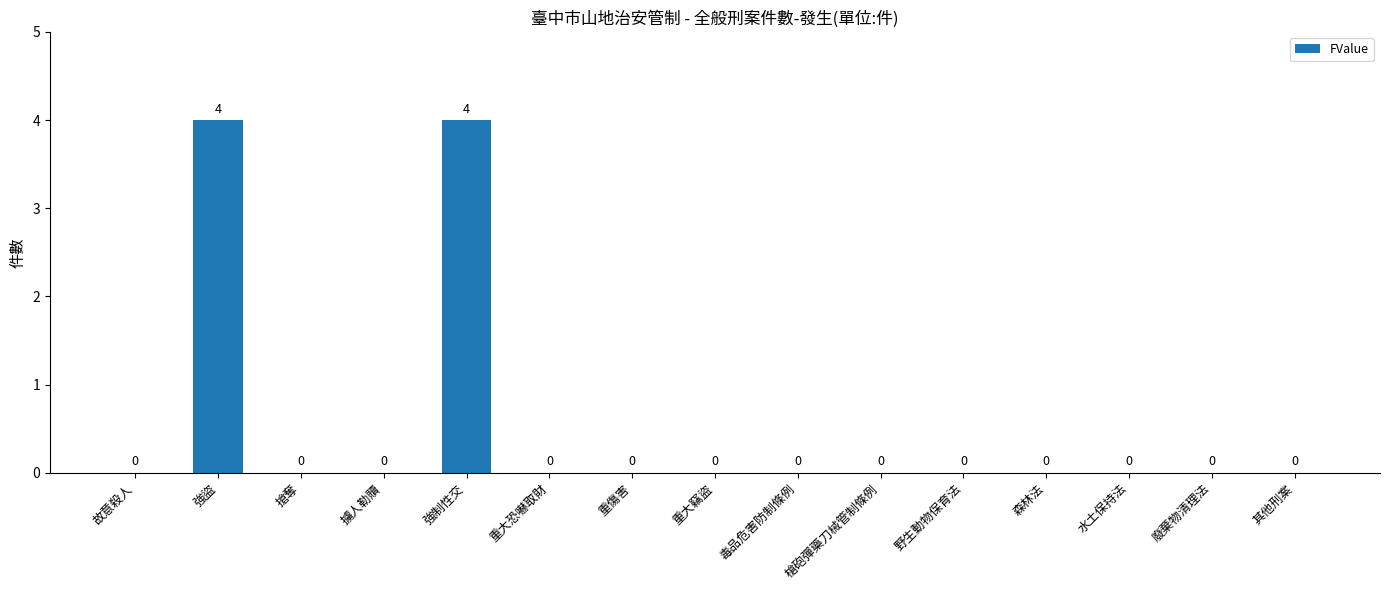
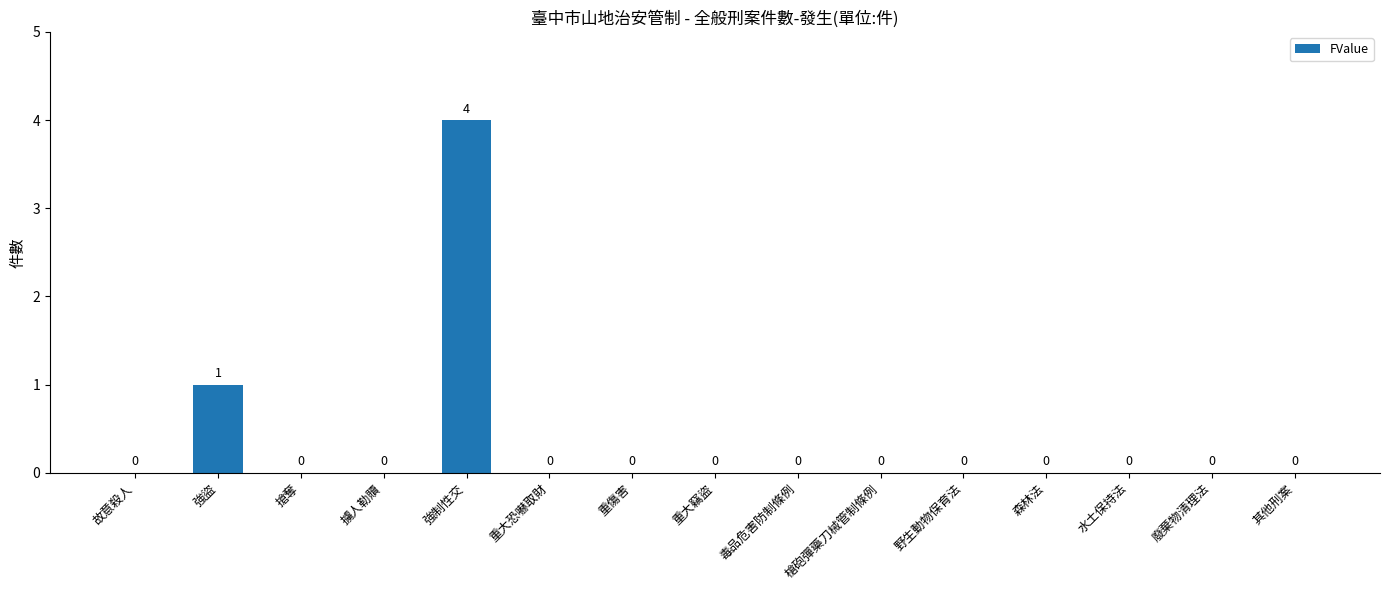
  {
    "故意殺人": 0,
-   "強盜": 4,
+   "強盜": 1,
    "搶奪": 0,
    "擄人勒贖": 0,
    "強制性交": 4,
    "重大恐嚇取財": 0,
    "重傷害": 0,
    "重大竊盜": 0,
    "毒品危害防制條例": 0,
    "槍砲彈藥刀械管制條例": 0,
    "野生動物保育法": 0,
    "森林法": 0,
    "水土保持法": 0,
    "廢棄物清理法": 0,
    "其他刑案": 0
  }
